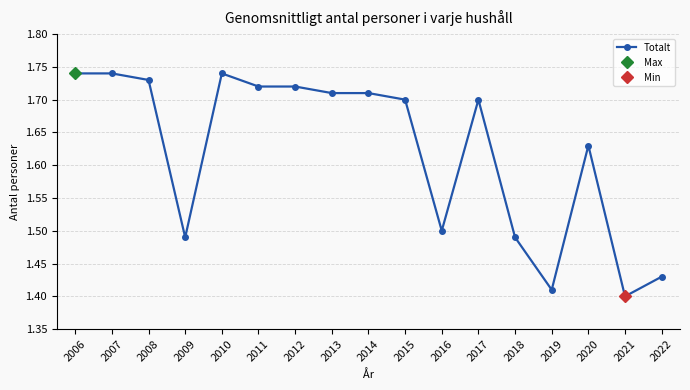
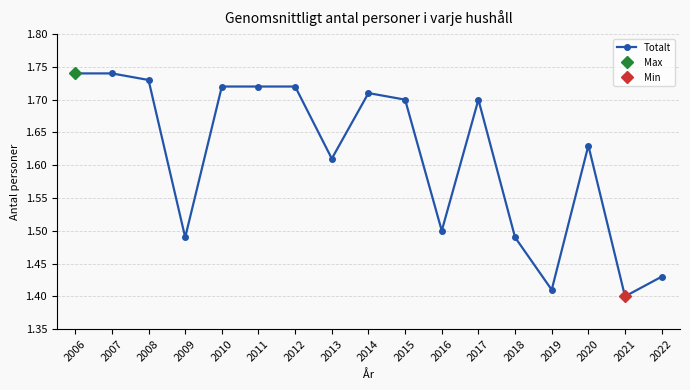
  {
    "Totalt": {
      "2007": 1.74,
      "2008": 1.73,
      "2009": 1.49,
-     "2010": 1.74,
+     "2010": 1.72,
      "2011": 1.72,
      "2012": 1.72,
-     "2013": 1.71,
+     "2013": 1.61,
      "2014": 1.71,
      "2015": 1.70,
      "2016": 1.50,
      "2017": 1.70,
      "2018": 1.49,
      "2019": 1.41,
      "2020": 1.63,
      "2022": 1.43
    }
  }
